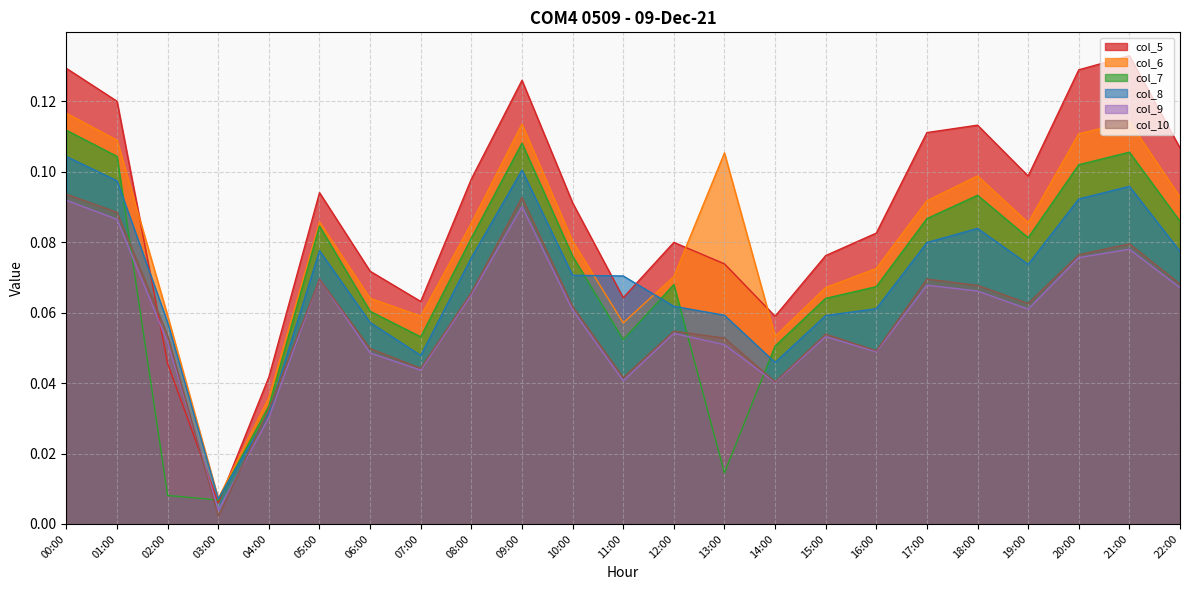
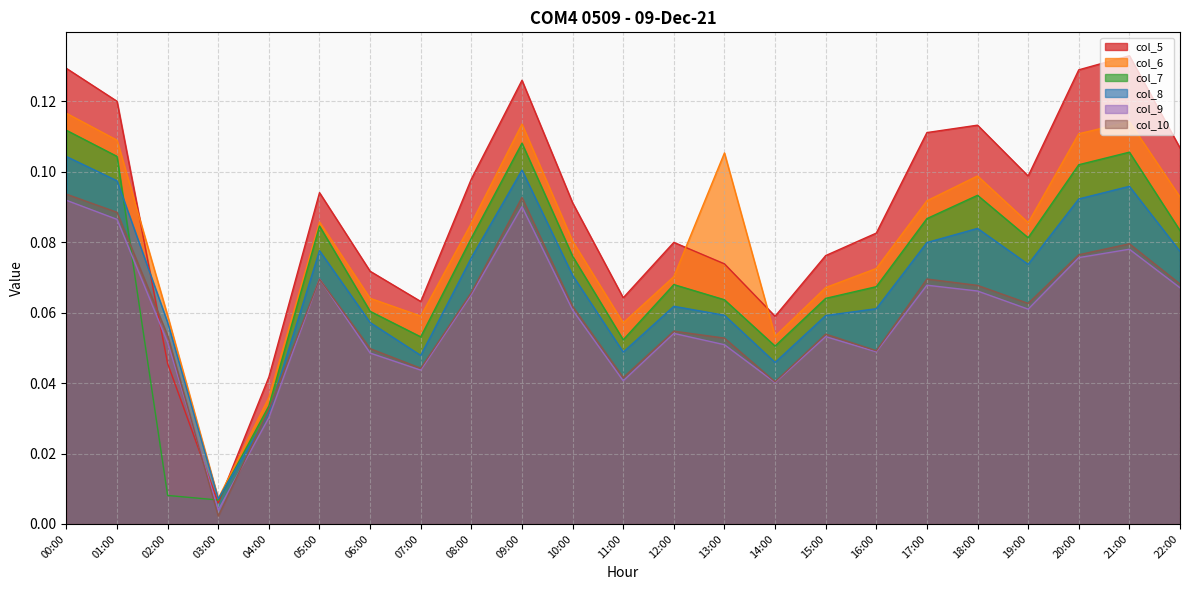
  {
    "col_5": {
      "00:00": 0.129,
      "01:00": 0.120,
      "02:00": 0.046,
      "03:00": 0.006,
      "04:00": 0.042,
      "05:00": 0.094,
      "06:00": 0.072,
      "07:00": 0.063,
      "08:00": 0.098,
      "09:00": 0.126,
      "10:00": 0.091,
      "11:00": 0.064,
      "12:00": 0.080,
      "13:00": 0.074,
      "14:00": 0.059,
      "15:00": 0.076,
      "16:00": 0.083,
      "17:00": 0.111,
      "18:00": 0.113,
      "19:00": 0.099,
      "20:00": 0.129,
      "22:00": 0.107
    },
    "col_6": {
      "00:00": 0.117,
      "01:00": 0.109,
      "02:00": 0.059,
      "04:00": 0.036,
      "05:00": 0.086,
      "06:00": 0.064,
      "07:00": 0.059,
      "08:00": 0.085,
      "09:00": 0.114,
      "10:00": 0.080,
      "11:00": 0.057,
      "12:00": 0.070,
      "13:00": 0.105,
      "14:00": 0.053,
      "15:00": 0.067,
      "16:00": 0.073,
      "17:00": 0.092,
      "18:00": 0.099,
      "19:00": 0.086,
      "20:00": 0.111,
      "22:00": 0.093
    },
    "col_7": {
      "00:00": 0.112,
      "01:00": 0.104,
      "02:00": 0.008,
      "04:00": 0.034,
      "05:00": 0.085,
      "06:00": 0.060,
      "07:00": 0.053,
      "08:00": 0.081,
      "09:00": 0.108,
      "10:00": 0.076,
      "11:00": 0.052,
      "12:00": 0.068,
-     "13:00": 0.015,
+     "13:00": 0.064,
      "14:00": 0.051,
      "15:00": 0.064,
      "16:00": 0.067,
      "17:00": 0.087,
      "18:00": 0.093,
      "19:00": 0.081,
      "20:00": 0.102,
      "21:00": 0.106,
-     "22:00": 0.086
+     "22:00": 0.083
    },
    "col_8": {
      "00:00": 0.104,
      "01:00": 0.097,
      "02:00": 0.057,
      "04:00": 0.032,
      "05:00": 0.078,
      "06:00": 0.057,
      "07:00": 0.048,
      "08:00": 0.076,
      "09:00": 0.101,
      "10:00": 0.071,
-     "11:00": 0.070,
+     "11:00": 0.049,
      "12:00": 0.062,
      "13:00": 0.059,
      "14:00": 0.046,
      "15:00": 0.059,
      "16:00": 0.061,
      "17:00": 0.080,
      "18:00": 0.084,
      "19:00": 0.074,
      "20:00": 0.092,
      "21:00": 0.096,
      "22:00": 0.077
    },
    "col_9": {
      "00:00": 0.092,
      "01:00": 0.087,
      "02:00": 0.052,
      "03:00": 0.004,
      "04:00": 0.030,
      "06:00": 0.049,
      "09:00": 0.090,
      "10:00": 0.061,
      "11:00": 0.041,
      "13:00": 0.051,
      "17:00": 0.068,
      "18:00": 0.066,
      "19:00": 0.061,
      "20:00": 0.076,
      "21:00": 0.078,
      "22:00": 0.067
    },
    "col_10": {
      "00:00": 0.094,
      "01:00": 0.089,
      "02:00": 0.054,
      "03:00": 0.002,
      "04:00": 0.033,
      "06:00": 0.050,
      "09:00": 0.093,
      "10:00": 0.062,
      "11:00": 0.042,
      "13:00": 0.053,
      "17:00": 0.070,
      "18:00": 0.068,
      "19:00": 0.063,
      "20:00": 0.076,
      "21:00": 0.080,
      "22:00": 0.068
    }
  }
